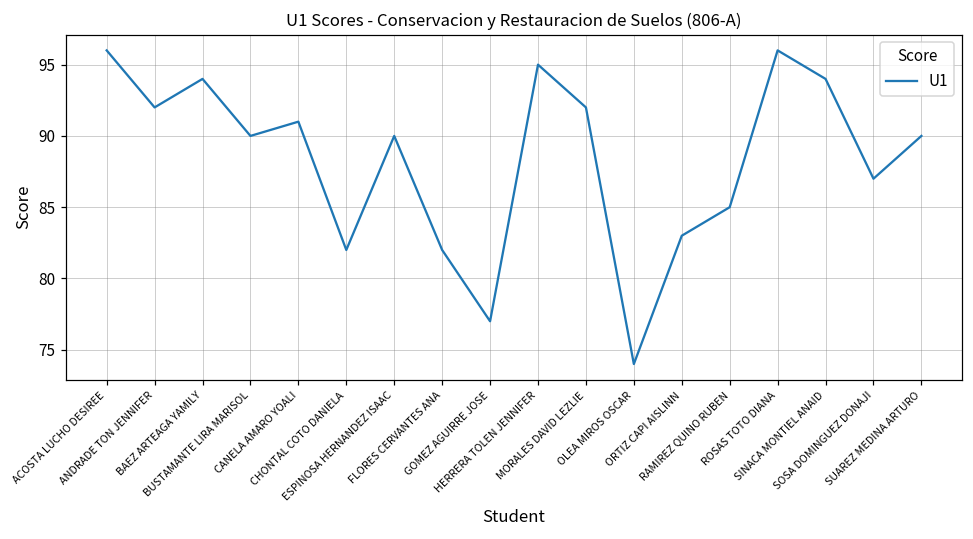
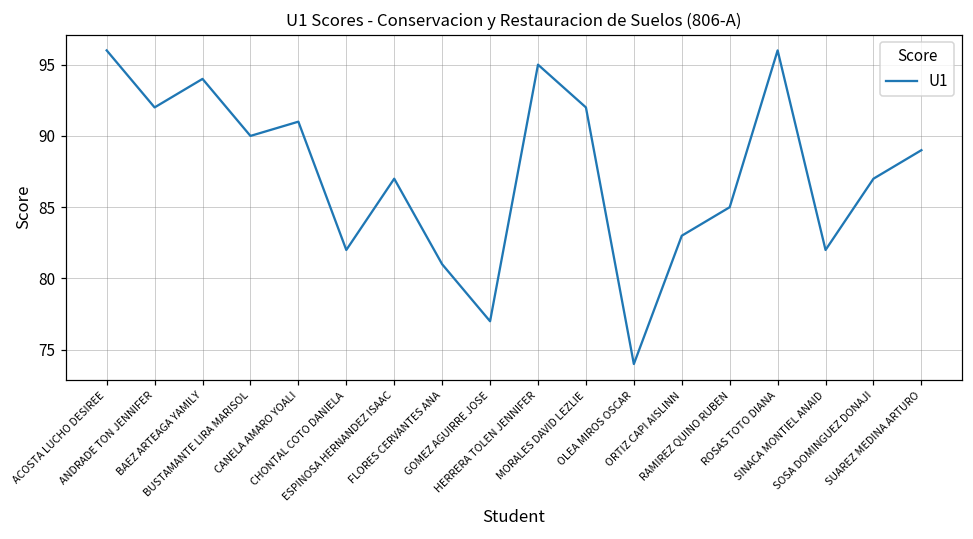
  {
    "ACOSTA LUCHO DESIREE": 96,
    "ANDRADE TON JENNIFER": 92,
    "BAEZ ARTEAGA YAMILY": 94,
    "BUSTAMANTE LIRA MARISOL": 90,
    "CANELA AMARO YOALI": 91,
    "CHONTAL COTO DANIELA": 82,
-   "ESPINOSA HERNANDEZ ISAAC": 90,
-   "FLORES CERVANTES ANA": 82,
+   "ESPINOSA HERNANDEZ ISAAC": 87,
+   "FLORES CERVANTES ANA": 81,
    "GOMEZ AGUIRRE JOSE": 77,
    "HERRERA TOLEN JENNIFER": 95,
    "MORALES DAVID LEZLIE": 92,
    "OLEA MIROS OSCAR": 74,
    "ORTIZ CAPI AISLINN": 83,
    "RAMIREZ QUINO RUBEN": 85,
    "ROSAS TOTO DIANA": 96,
-   "SINACA MONTIEL ANAID": 94,
+   "SINACA MONTIEL ANAID": 82,
    "SOSA DOMINGUEZ DONAJI": 87,
-   "SUAREZ MEDINA ARTURO": 90
+   "SUAREZ MEDINA ARTURO": 89
  }
